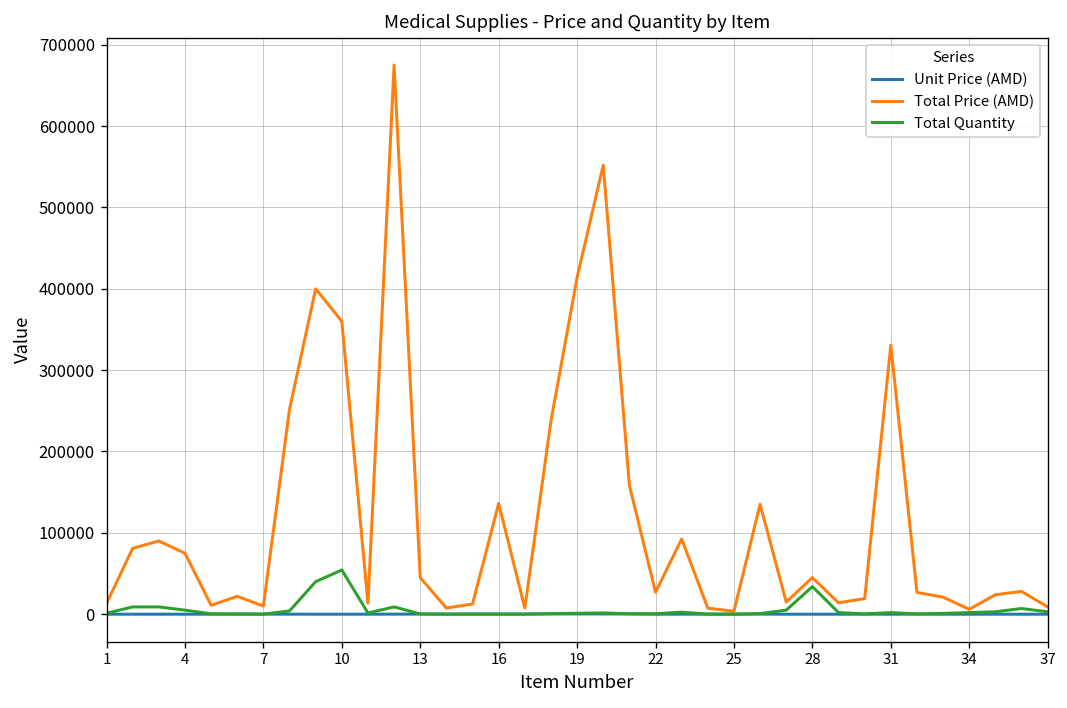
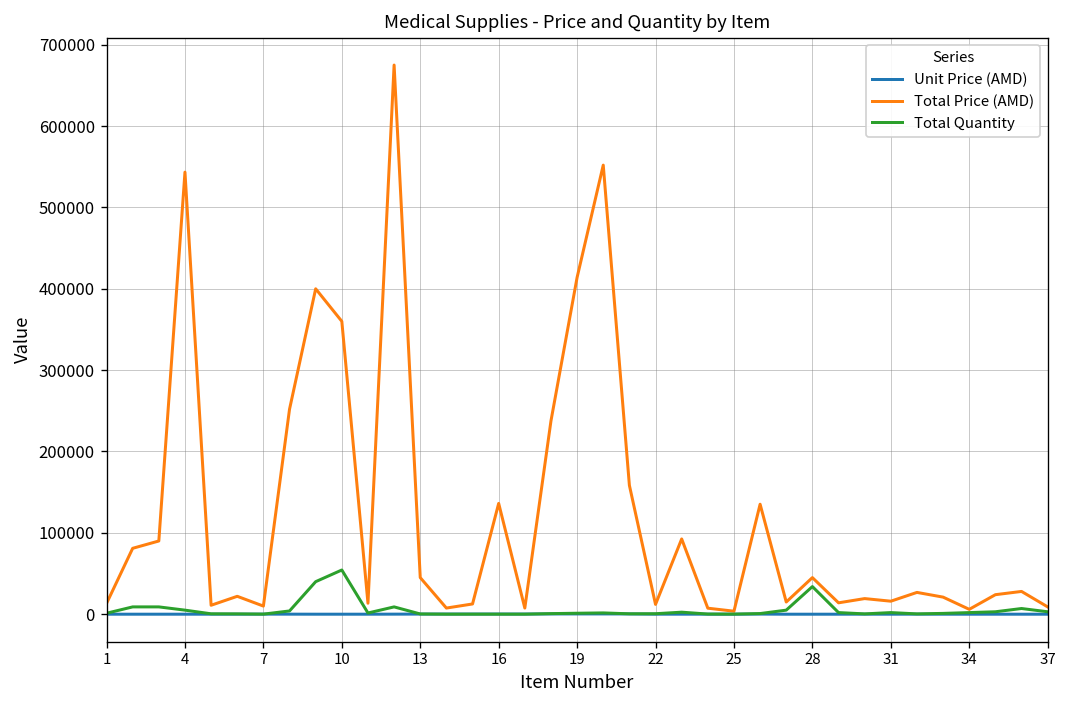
  {
    "Unit Price (AMD)": {
      "4": 0,
      "10": 0,
      "28": 0
    },
    "Total Price (AMD)": {
      "1": 10000,
-     "4": 80000,
+     "4": 540000,
      "7": 10000,
      "10": 360000,
      "13": 50000,
      "16": 140000,
      "19": 410000,
-     "22": 30000,
+     "22": 10000,
      "28": 50000,
-     "31": 330000,
+     "31": 20000,
      "34": 10000,
      "37": 10000
    },
    "Total Quantity": {
      "4": 10000,
      "10": 50000,
      "28": 30000
    }
  }
